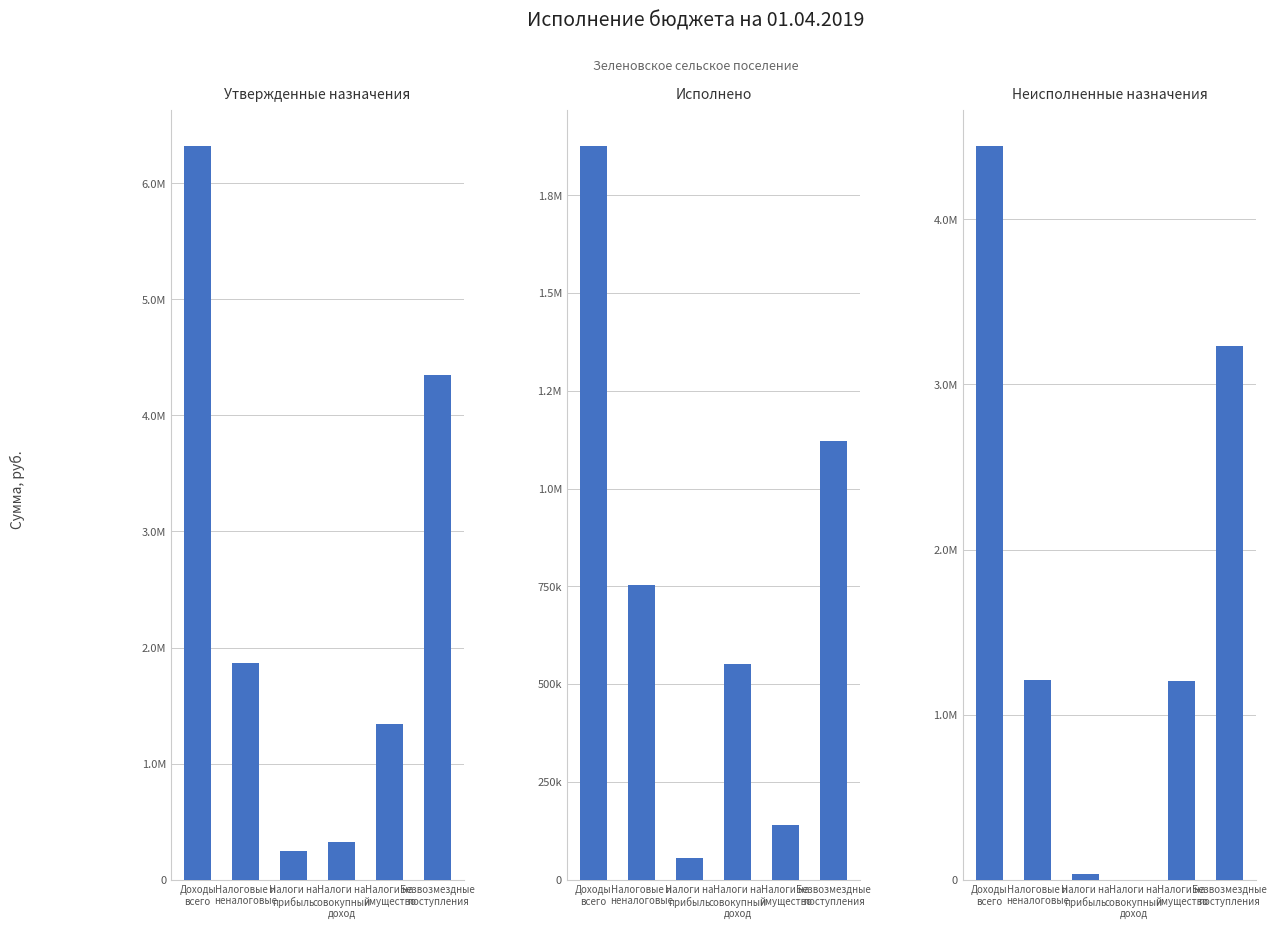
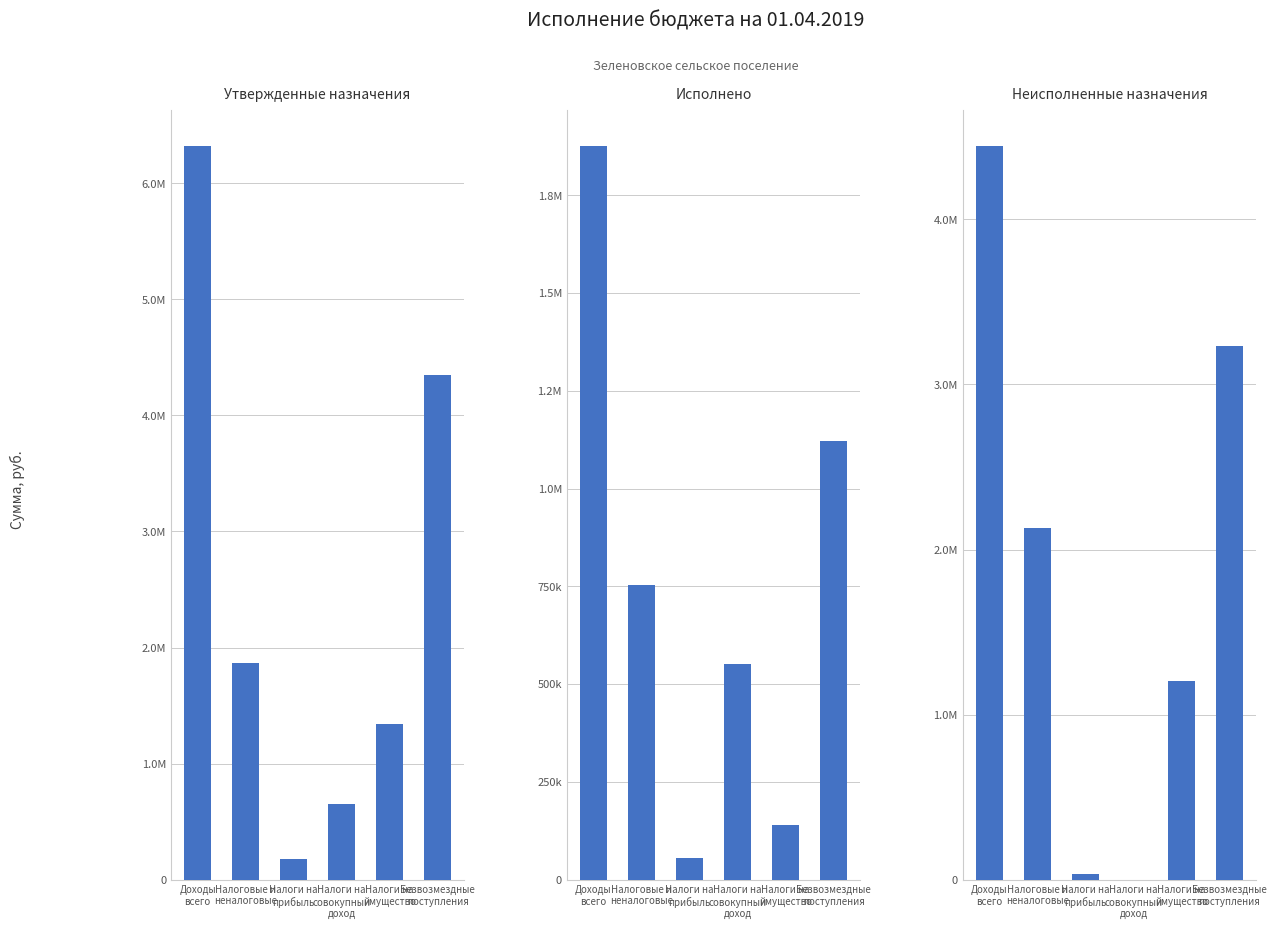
  {
    "Утвержденные назначения": {
      "Доходы всего": 6320000,
      "Налоговые и неналоговые": 1860000,
-     "Налоги на прибыль": 250000,
-     "Налоги на совокупный доход": 320000
+     "Налоги на прибыль": 180000,
+     "Налоги на совокупный доход": 650000
    },
    "Неисполненные назначения": {
      "Доходы всего": 4440000,
-     "Налоговые и неналоговые": 1210000,
+     "Налоговые и неналоговые": 2130000,
      "Налоги на прибыль": 30000,
      "Налоги на совокупный доход": 0
    }
  }
